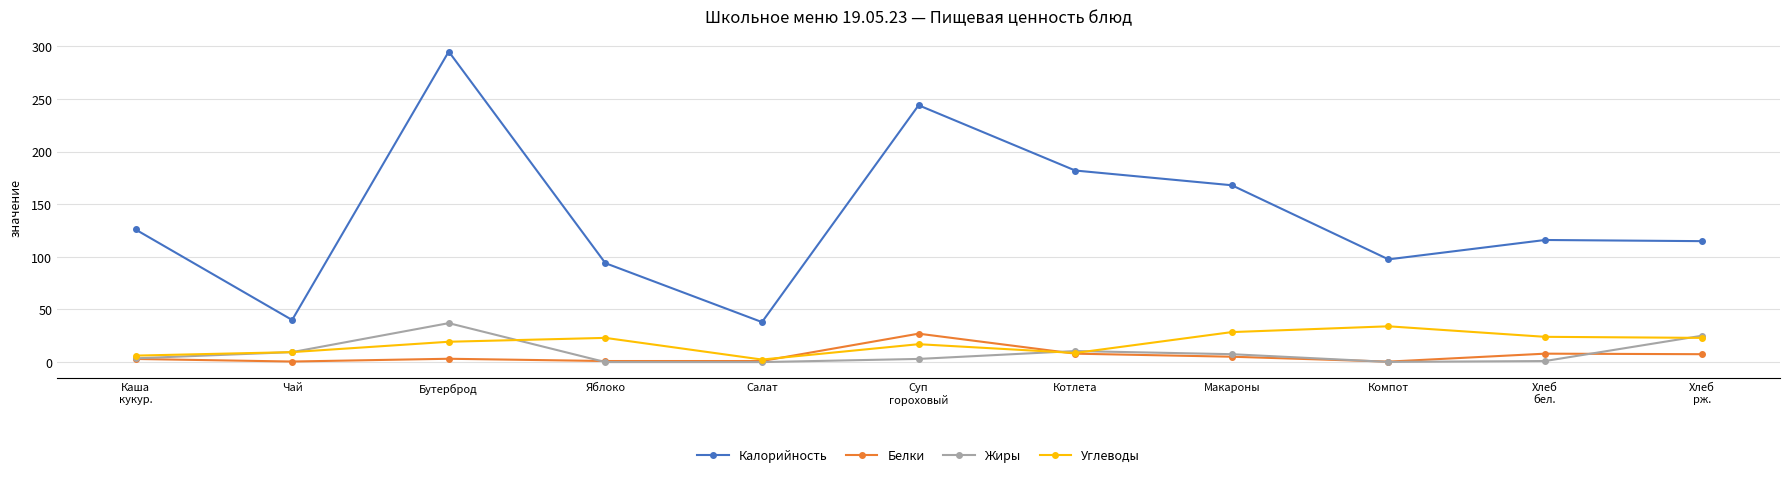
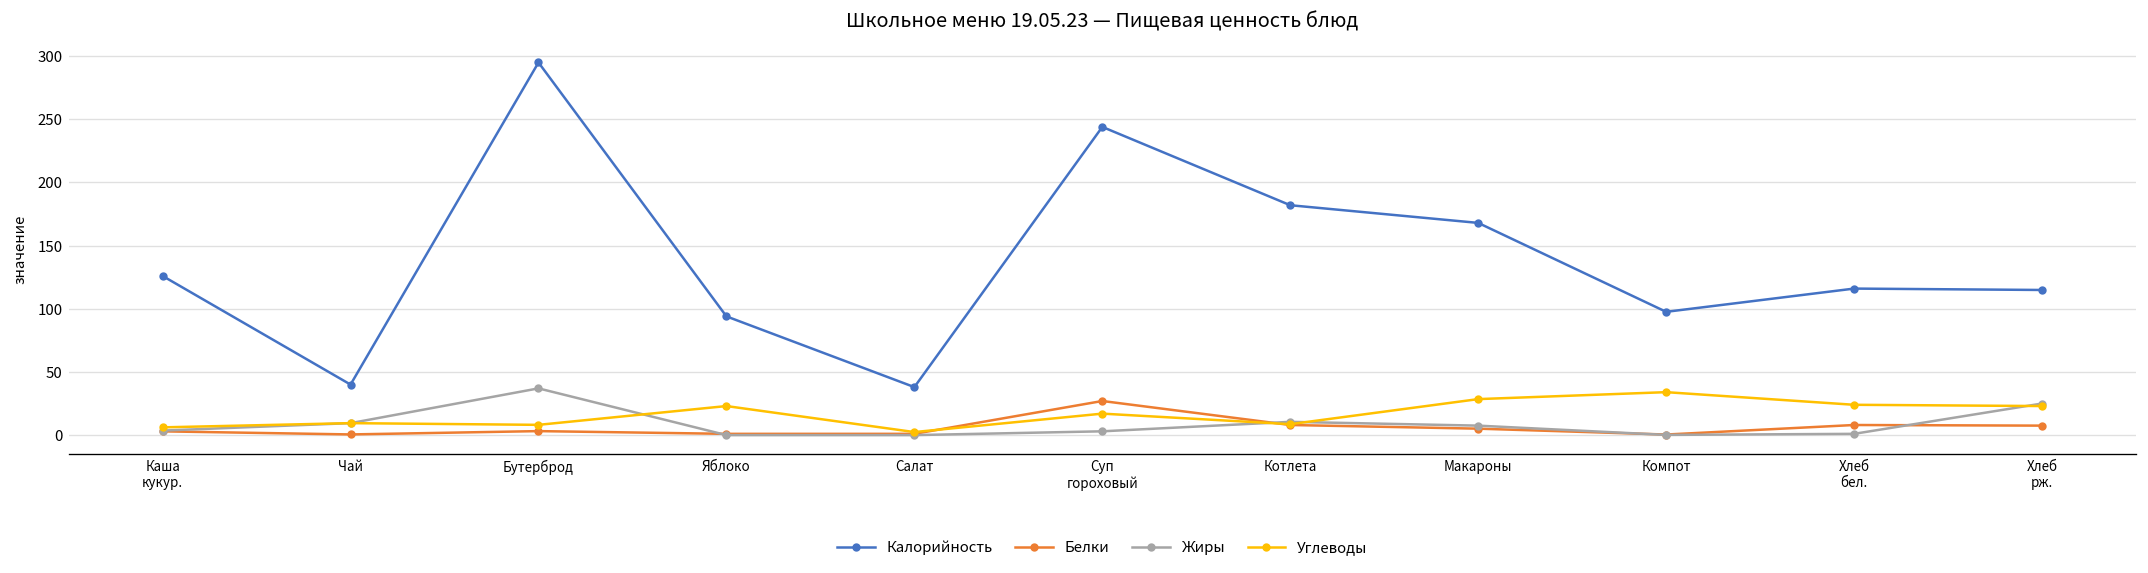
  {
    "Калорийность": {
      "Каша кукур.": 126,
      "Чай": 40,
      "Бутерброд": 295,
      "Яблоко": 94,
      "Салат": 38,
      "Суп гороховый": 244,
      "Котлета": 182,
      "Макароны": 168,
      "Компот": 98,
      "Хлеб бел.": 116,
      "Хлеб рж.": 115
    },
    "Белки": {
      "Чай": 1,
      "Бутерброд": 3,
      "Суп гороховый": 27,
      "Макароны": 5,
      "Хлеб бел.": 8,
      "Хлеб рж.": 8
    },
    "Жиры": {
      "Бутерброд": 37,
      "Суп гороховый": 3,
      "Макароны": 8,
      "Хлеб бел.": 1
    },
    "Углеводы": {
      "Каша кукур.": 6,
-     "Бутерброд": 19,
+     "Бутерброд": 8,
      "Яблоко": 23,
      "Суп гороховый": 17,
      "Макароны": 29,
      "Компот": 34,
      "Хлеб бел.": 24
    }
  }
